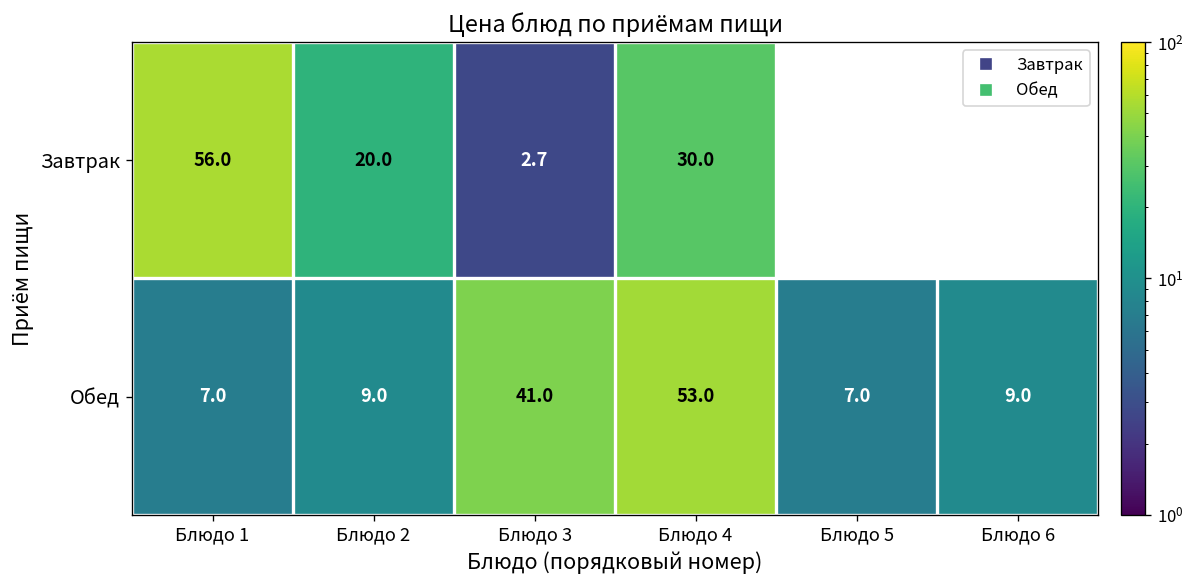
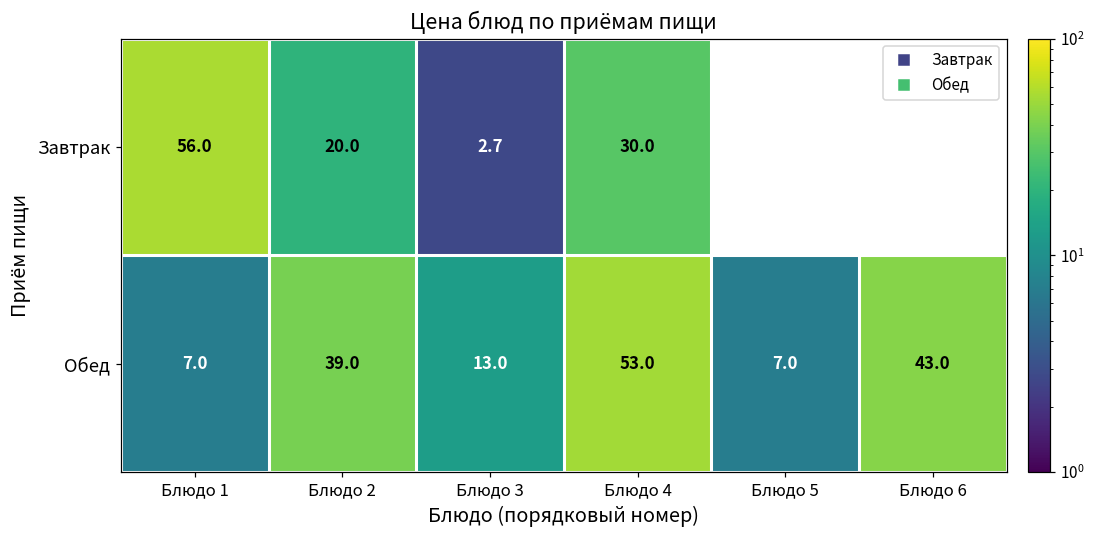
  {
    "Завтрак": {
      "Блюдо 1": 56.0,
      "Блюдо 2": 20.0,
      "Блюдо 3": 2.7,
      "Блюдо 4": 30.0
    },
    "Обед": {
      "Блюдо 1": 7.0,
-     "Блюдо 2": 9.0,
-     "Блюдо 3": 41.0,
+     "Блюдо 2": 39.0,
+     "Блюдо 3": 13.0,
      "Блюдо 4": 53.0,
      "Блюдо 5": 7.0,
-     "Блюдо 6": 9.0
+     "Блюдо 6": 43.0
    }
  }
